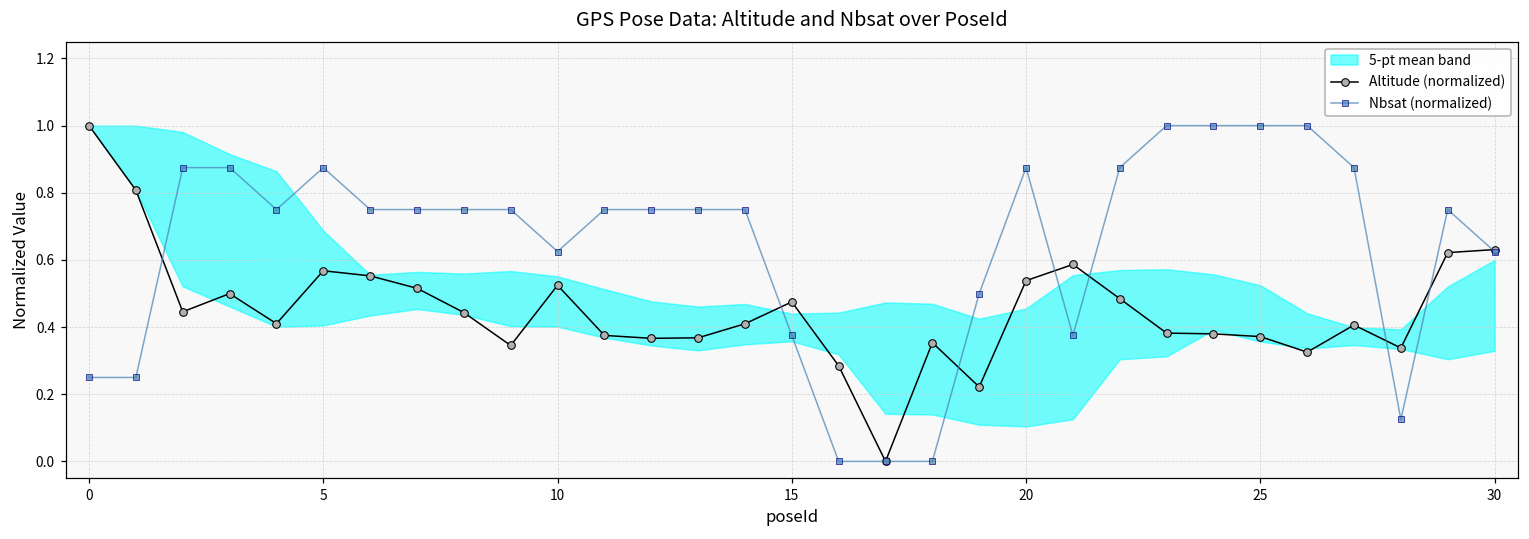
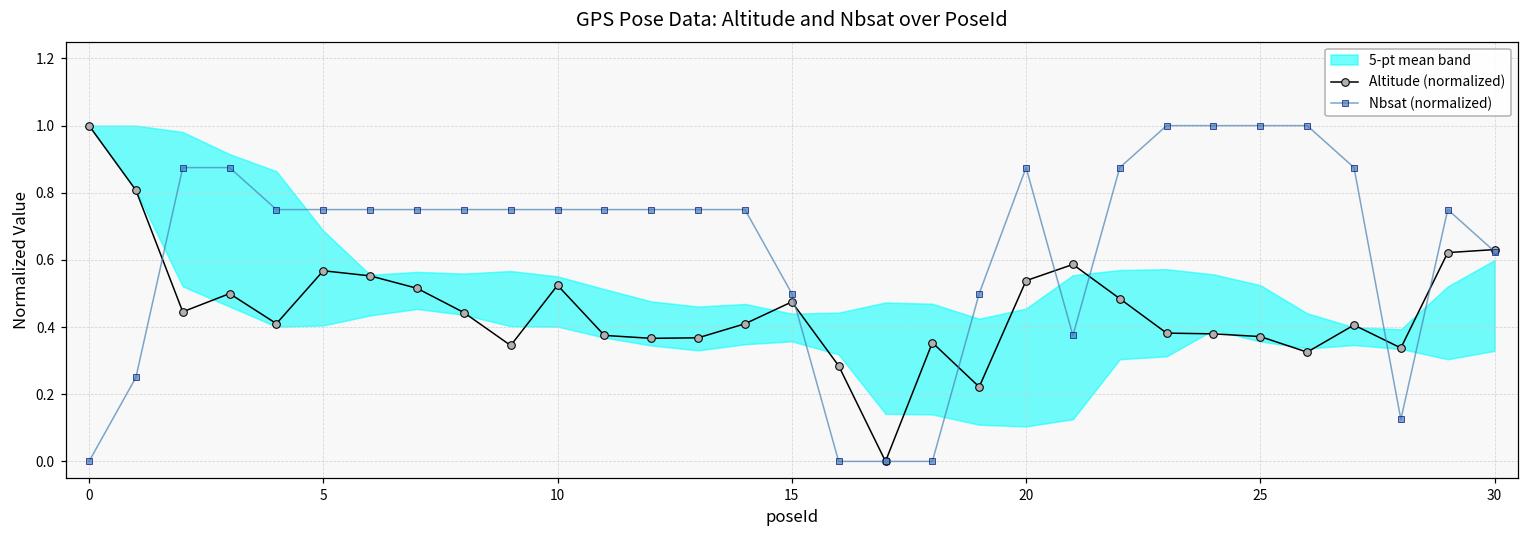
  {
    "Altitude (normalized)": {
      "5": 0.57,
      "10": 0.52,
      "15": 0.48,
      "20": 0.54,
      "25": 0.37
    },
    "Nbsat (normalized)": {
-     "0": 0.25,
-     "5": 0.88,
-     "10": 0.63,
-     "15": 0.38,
+     "0": 0.00,
+     "5": 0.75,
+     "10": 0.75,
+     "15": 0.50,
      "20": 0.88,
      "25": 1.00
    }
  }
